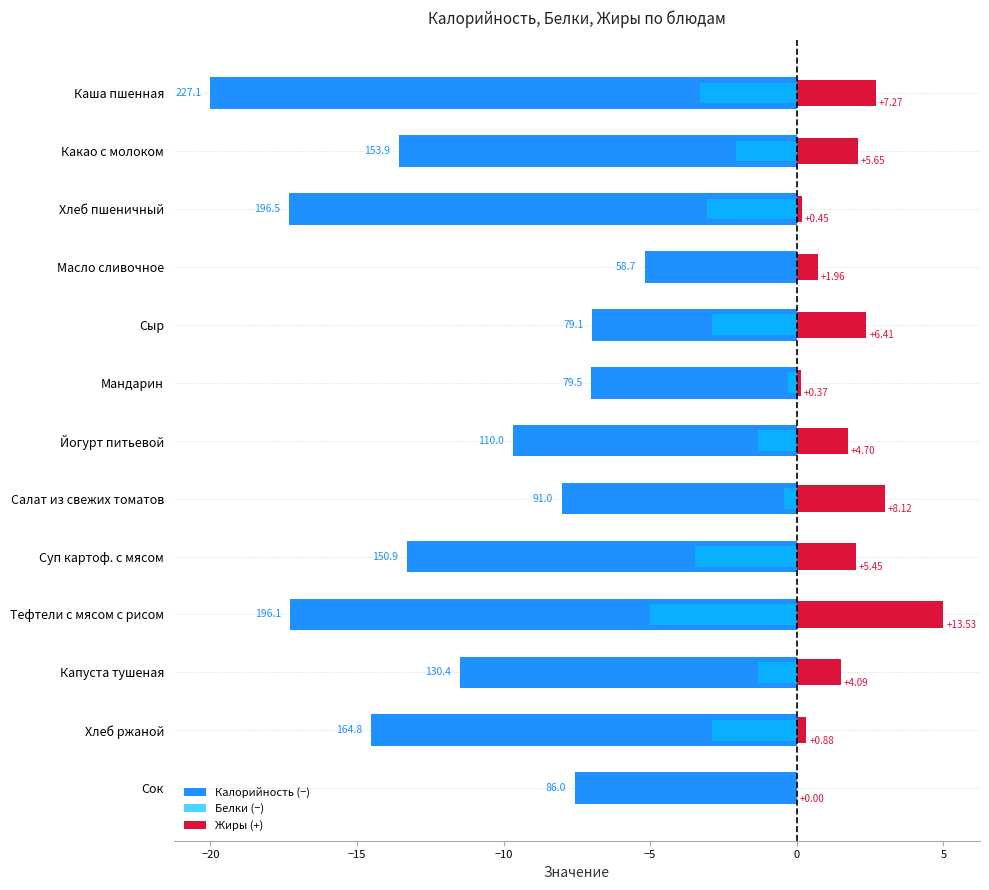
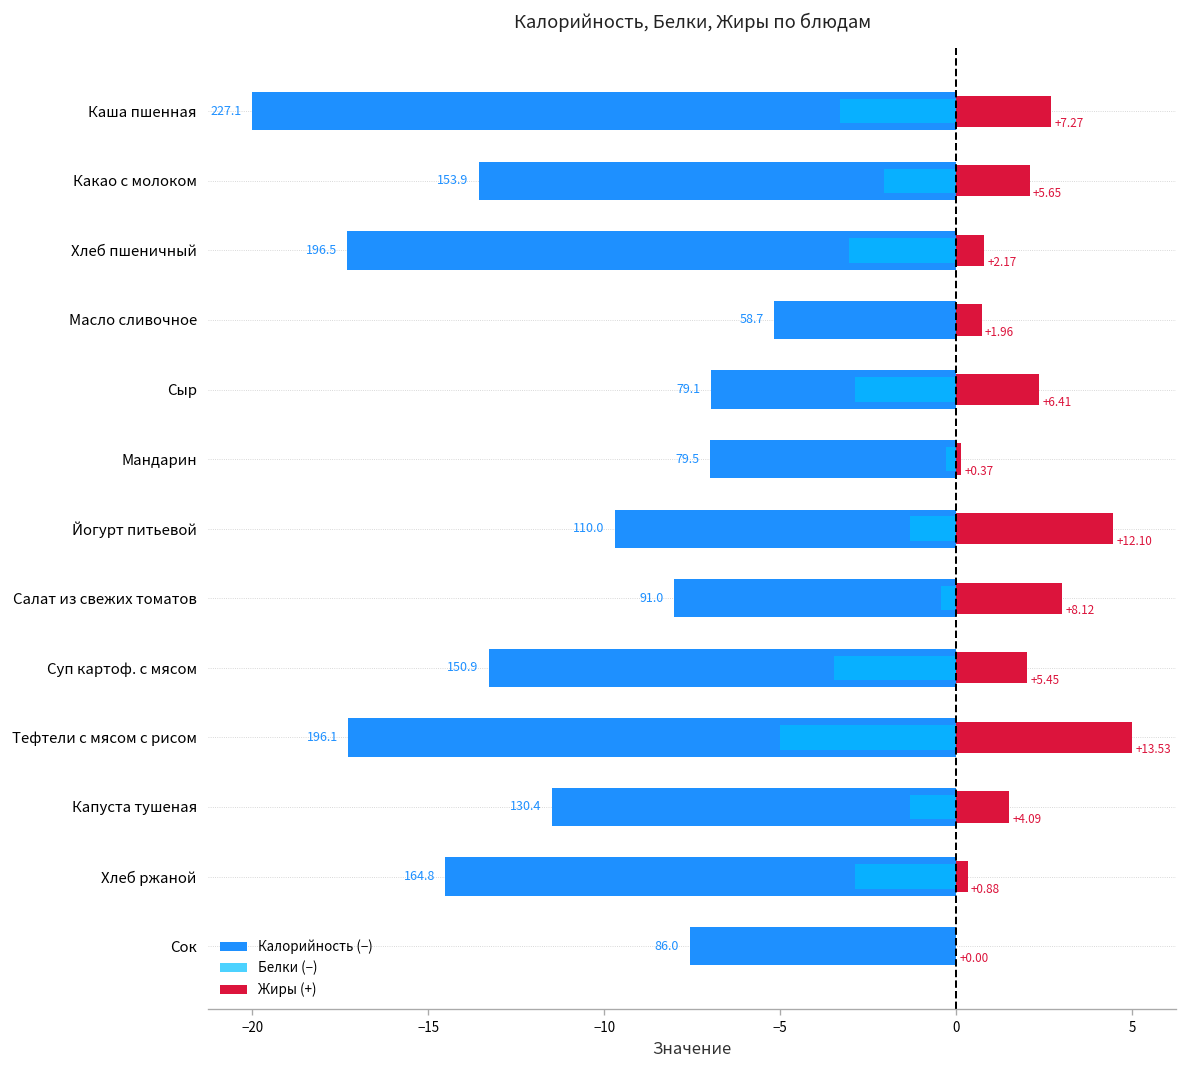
  {
    "Жиры (+)": {
-     "Хлеб пшеничный": "+0.45",
-     "Йогурт питьевой": "+4.70",
+     "Хлеб пшеничный": "+2.17",
+     "Йогурт питьевой": "+12.10",
      "Сок": "+0.00"
    }
  }
